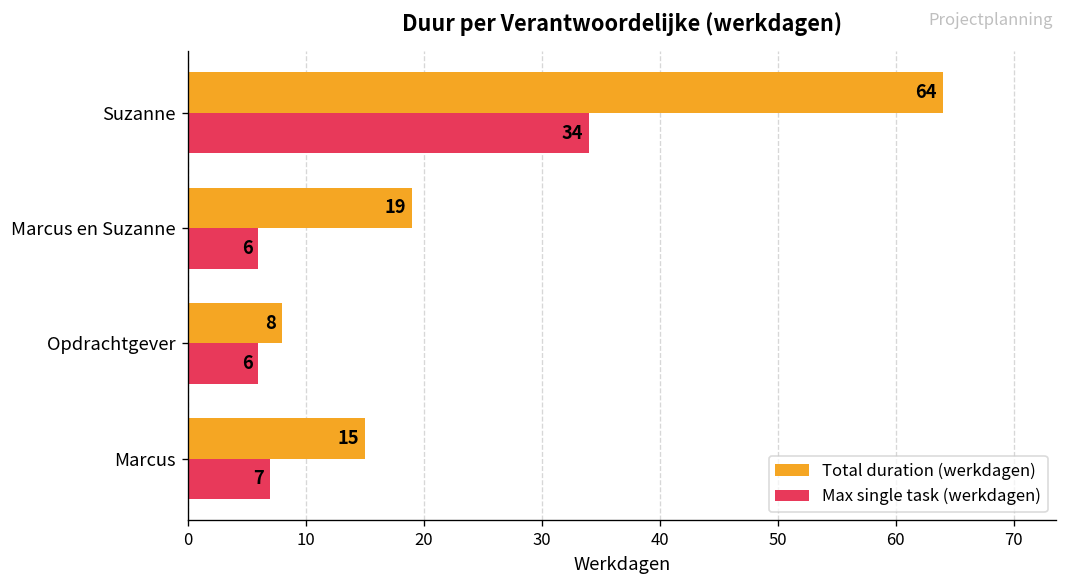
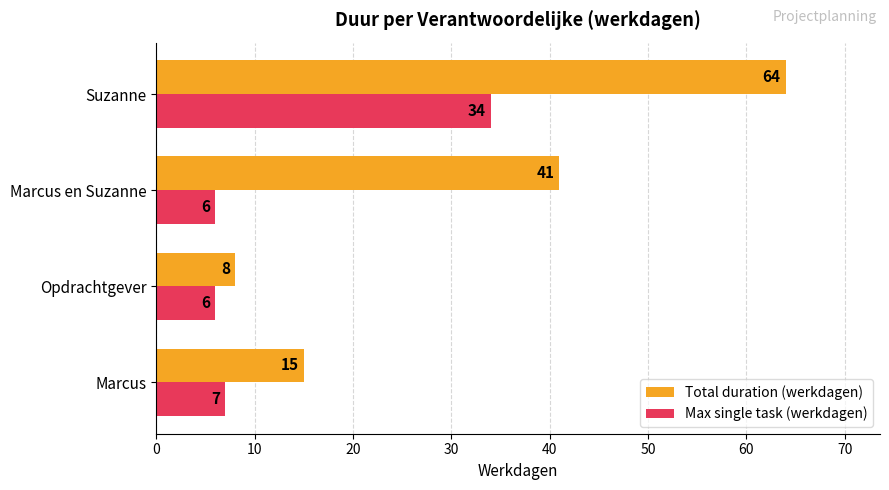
  {
    "Total duration (werkdagen)": {
      "Suzanne": 64,
-     "Marcus en Suzanne": 19,
+     "Marcus en Suzanne": 41,
      "Opdrachtgever": 8,
      "Marcus": 15
    },
    "Max single task (werkdagen)": {
      "Suzanne": 34,
      "Marcus en Suzanne": 6,
      "Opdrachtgever": 6,
      "Marcus": 7
    }
  }
